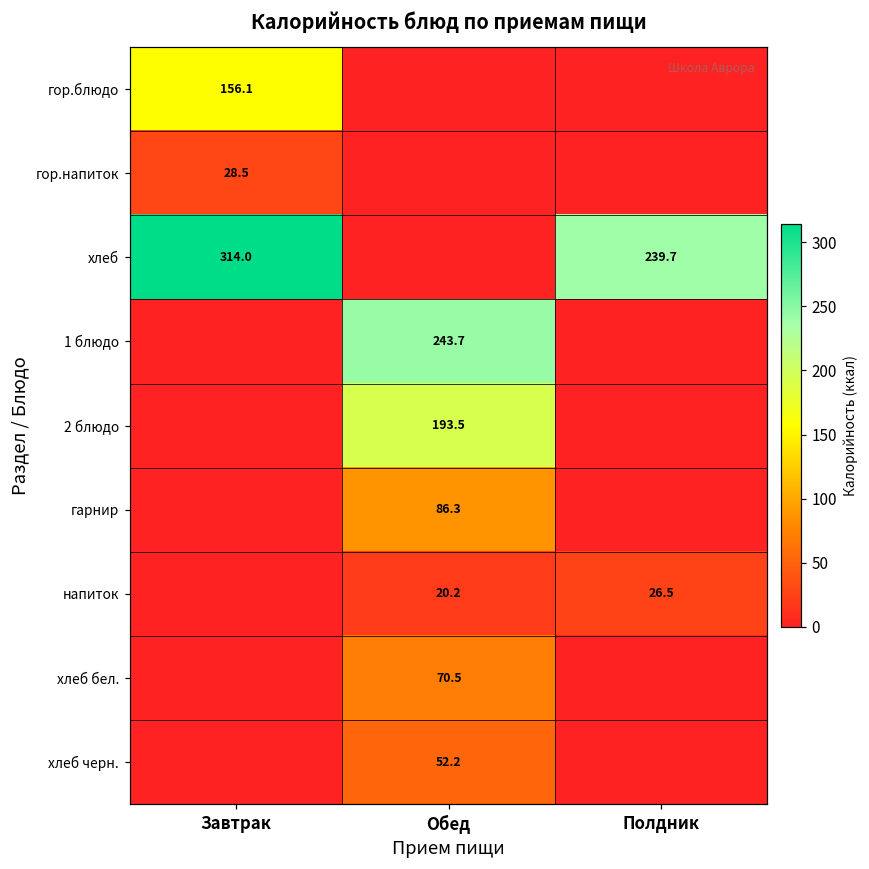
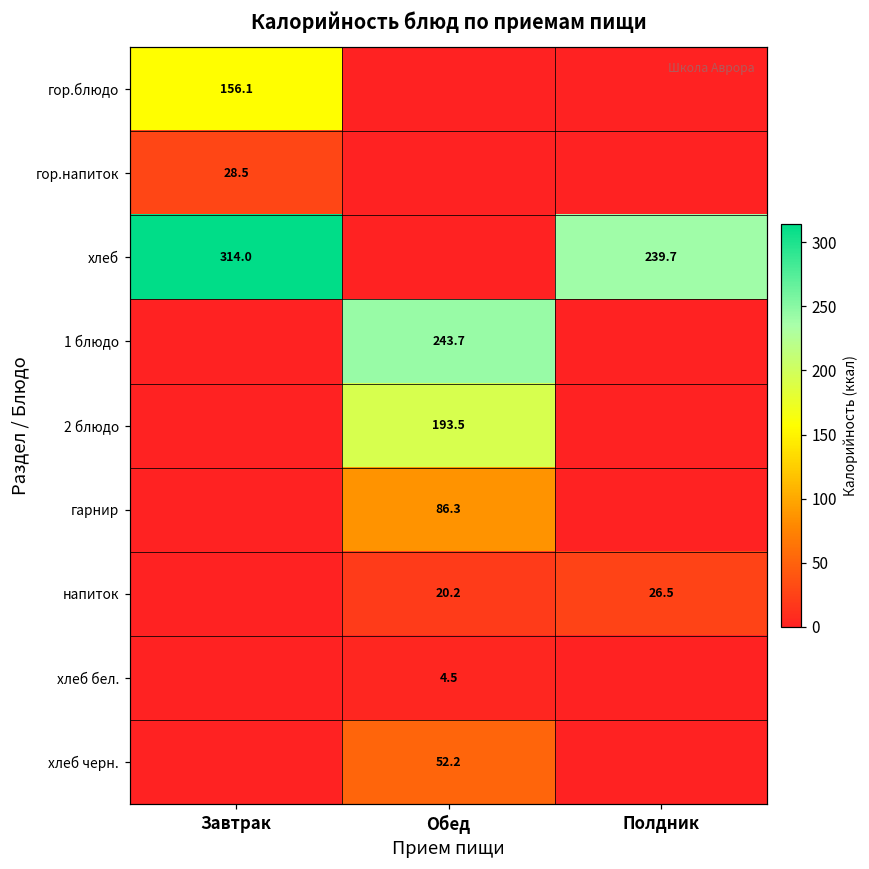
  {
    "гор.блюдо": {
      "Завтрак": 156.1
    },
    "гор.напиток": {
      "Завтрак": 28.5
    },
    "хлеб": {
      "Завтрак": 314.0,
      "Полдник": 239.7
    },
    "1 блюдо": {
      "Обед": 243.7
    },
    "2 блюдо": {
      "Обед": 193.5
    },
    "гарнир": {
      "Обед": 86.3
    },
    "напиток": {
      "Обед": 20.2,
      "Полдник": 26.5
    },
    "хлеб бел.": {
-     "Обед": 70.5
+     "Обед": 4.5
    },
    "хлеб черн.": {
      "Обед": 52.2
    }
  }
